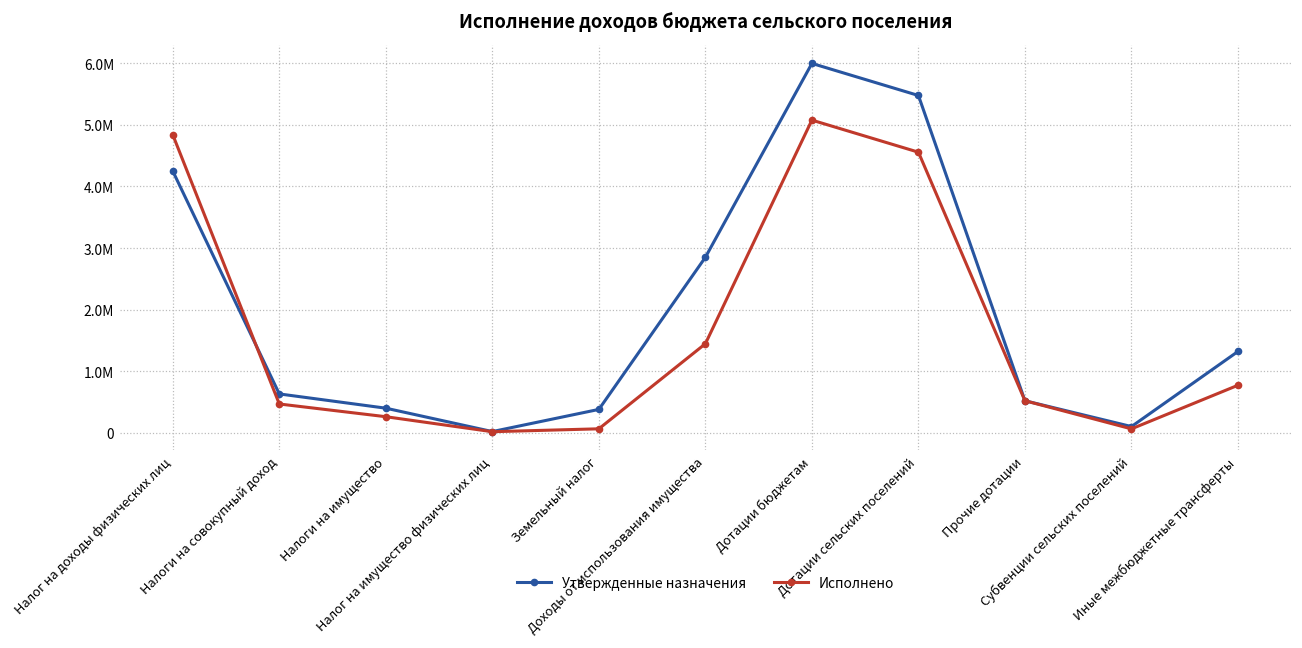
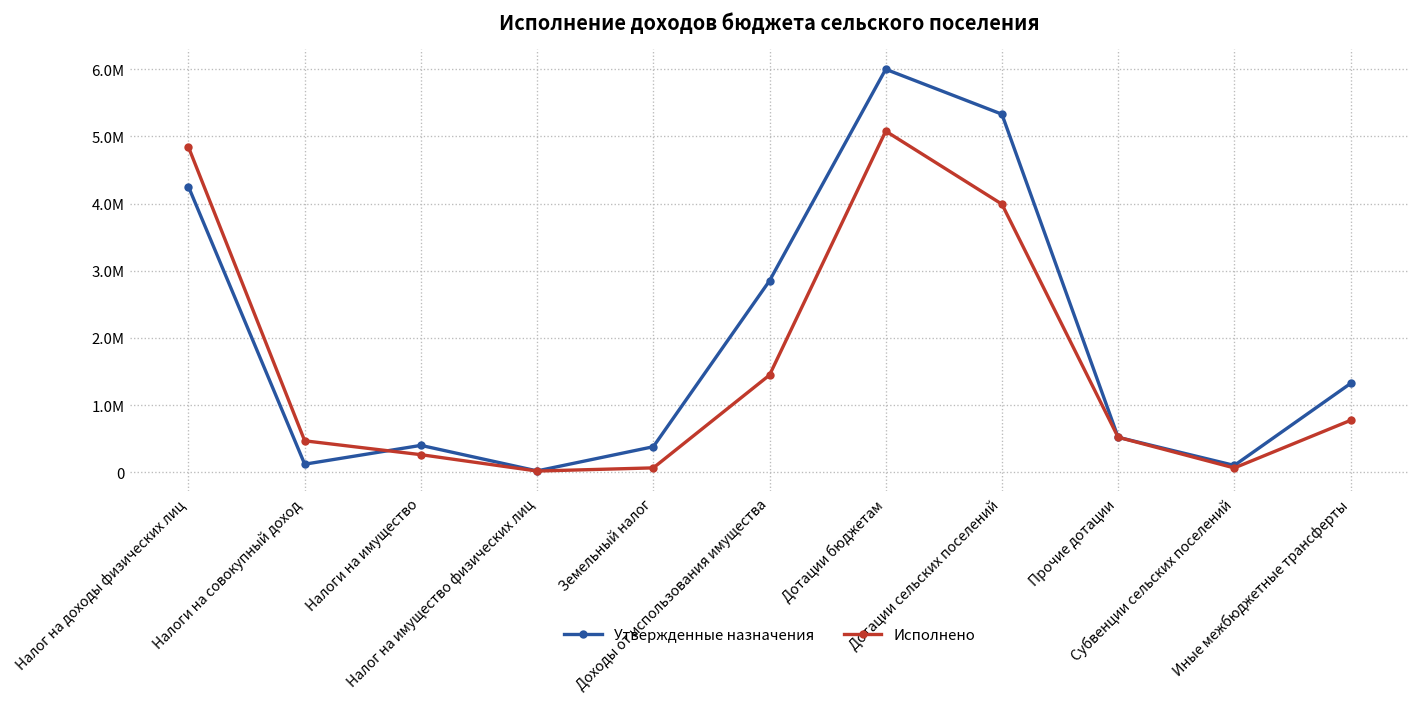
  {
    "Утвержденные назначения": {
      "Налог на доходы физических лиц": 4300000,
-     "Налоги на совокупный доход": 600000,
+     "Налоги на совокупный доход": 100000,
      "Налоги на имущество": 400000,
      "Земельный налог": 400000,
      "Доходы от использования имущества": 2900000,
      "Дотации бюджетам": 6000000,
-     "Дотации сельских поселений": 5500000,
+     "Дотации сельских поселений": 5300000,
      "Иные межбюджетные трансферты": 1300000
    },
    "Исполнено": {
      "Налог на доходы физических лиц": 4800000,
      "Налоги на совокупный доход": 500000,
      "Налоги на имущество": 300000,
      "Земельный налог": 100000,
      "Доходы от использования имущества": 1400000,
      "Дотации бюджетам": 5100000,
-     "Дотации сельских поселений": 4600000,
+     "Дотации сельских поселений": 4000000,
      "Иные межбюджетные трансферты": 800000
    }
  }
